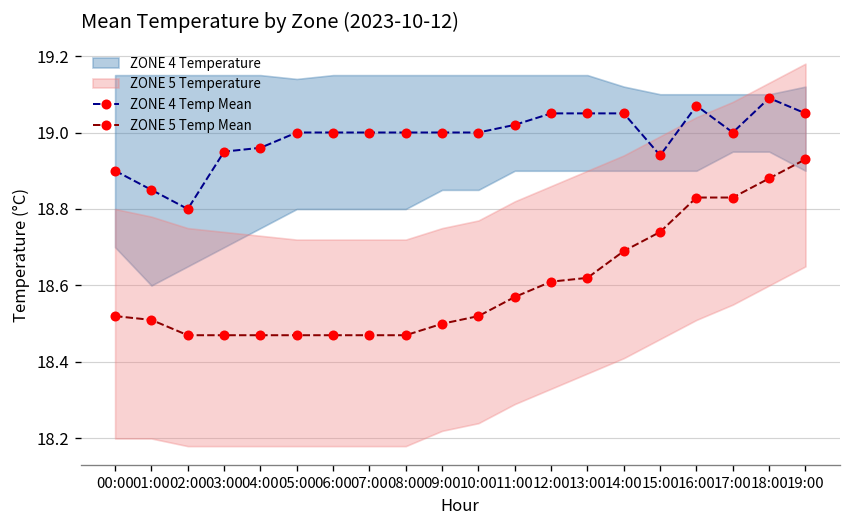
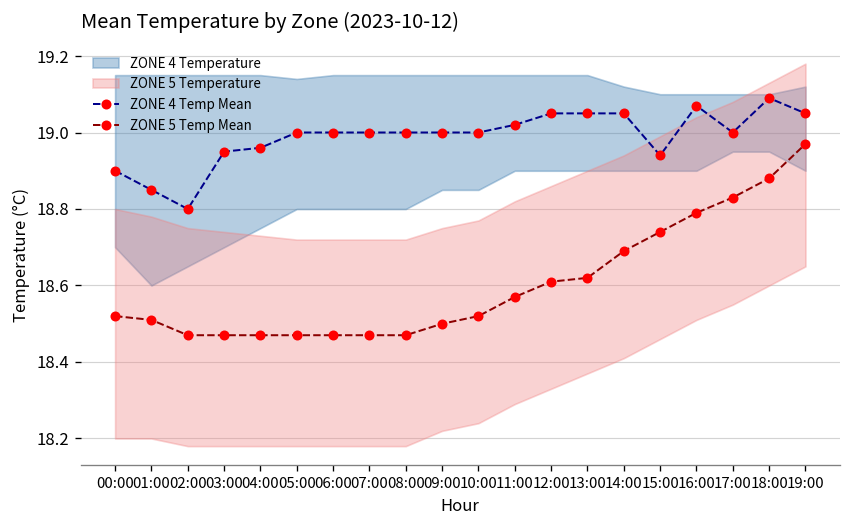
  {
    "ZONE 4 Temp Mean": {
      "00:00": 18.90,
      "01:00": 18.85,
      "02:00": 18.80,
      "03:00": 18.95,
      "04:00": 18.96,
      "05:00": 19.00,
      "06:00": 19.00,
      "07:00": 19.00,
      "08:00": 19.00,
      "09:00": 19.00,
      "10:00": 19.00,
      "11:00": 19.02,
      "12:00": 19.05,
      "13:00": 19.05,
      "14:00": 19.05,
      "15:00": 18.94,
      "16:00": 19.07,
      "17:00": 19.00,
      "18:00": 19.09,
      "19:00": 19.05
    },
    "ZONE 5 Temp Mean": {
      "00:00": 18.52,
      "01:00": 18.51,
      "02:00": 18.47,
      "03:00": 18.47,
      "04:00": 18.47,
      "05:00": 18.47,
      "06:00": 18.47,
      "07:00": 18.47,
      "08:00": 18.47,
      "09:00": 18.50,
      "10:00": 18.52,
      "11:00": 18.57,
      "12:00": 18.61,
      "13:00": 18.62,
      "14:00": 18.69,
      "15:00": 18.74,
-     "16:00": 18.83,
+     "16:00": 18.79,
      "17:00": 18.83,
      "18:00": 18.88,
-     "19:00": 18.93
+     "19:00": 18.97
    }
  }
